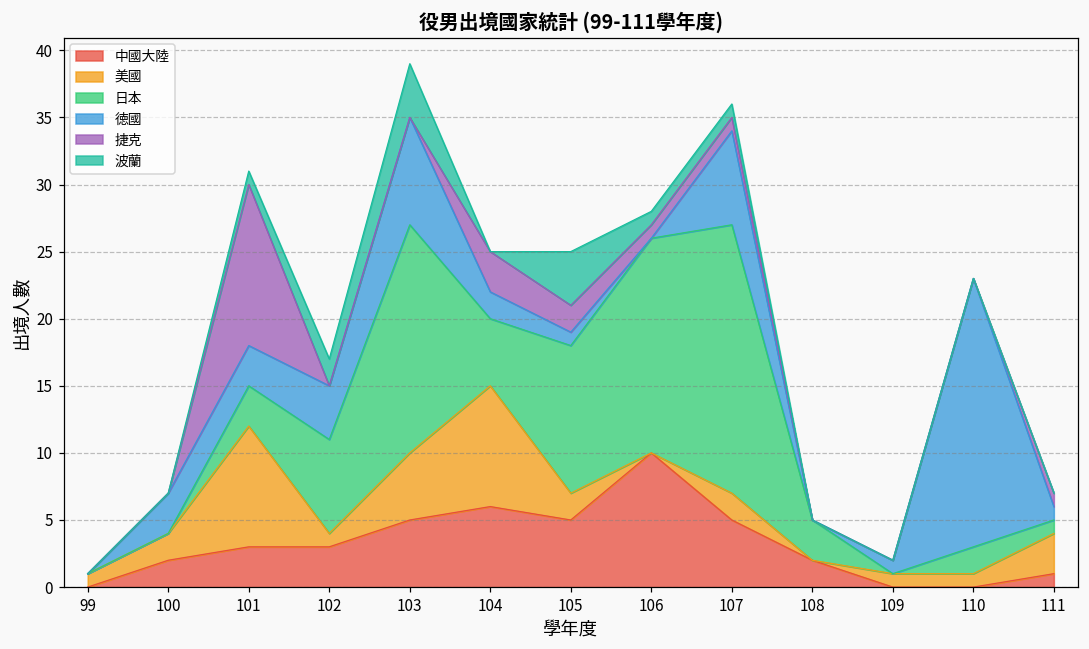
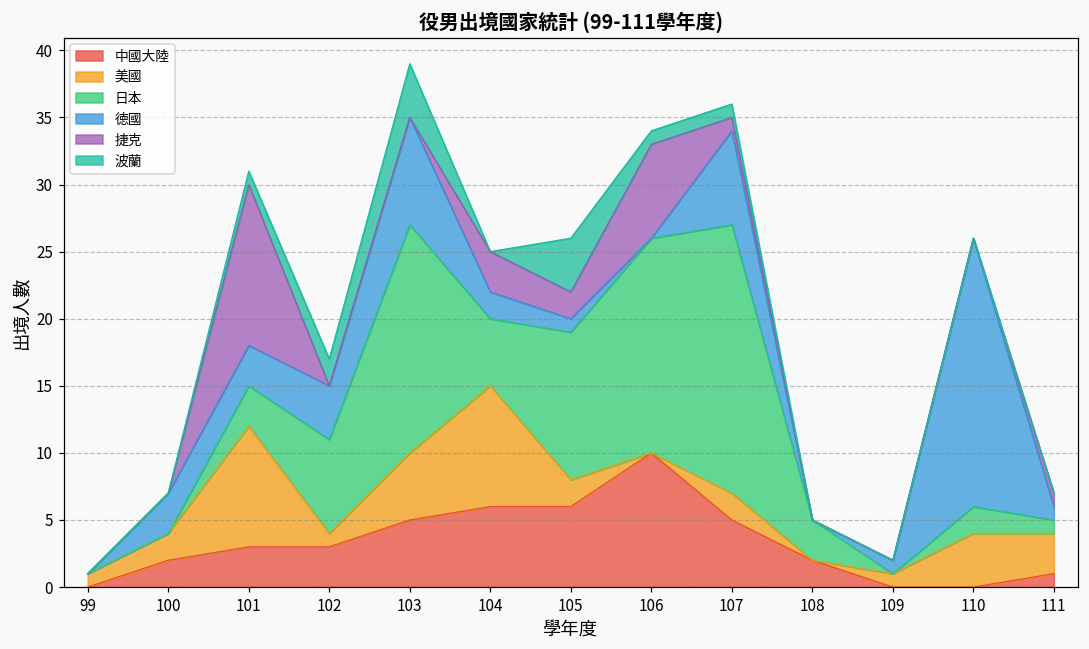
  {
    "中國大陸": {
      "99": 0,
      "100": 2,
      "101": 3,
      "102": 3,
      "103": 5,
      "104": 6,
-     "105": 5,
+     "105": 6,
      "107": 5,
      "109": 0,
      "110": 0,
      "111": 1
    },
    "美國": {
      "101": 9,
      "102": 1,
      "103": 5,
      "104": 9,
      "105": 2,
      "107": 2,
-     "110": 1,
+     "110": 4,
      "111": 3
    },
    "徳國": {
      "101": 3,
      "104": 2,
      "105": 1,
      "107": 7,
      "111": 1
    },
    "捷克": {
      "101": 12,
      "105": 2,
-     "106": 1,
+     "106": 7,
      "107": 1
    }
  }
